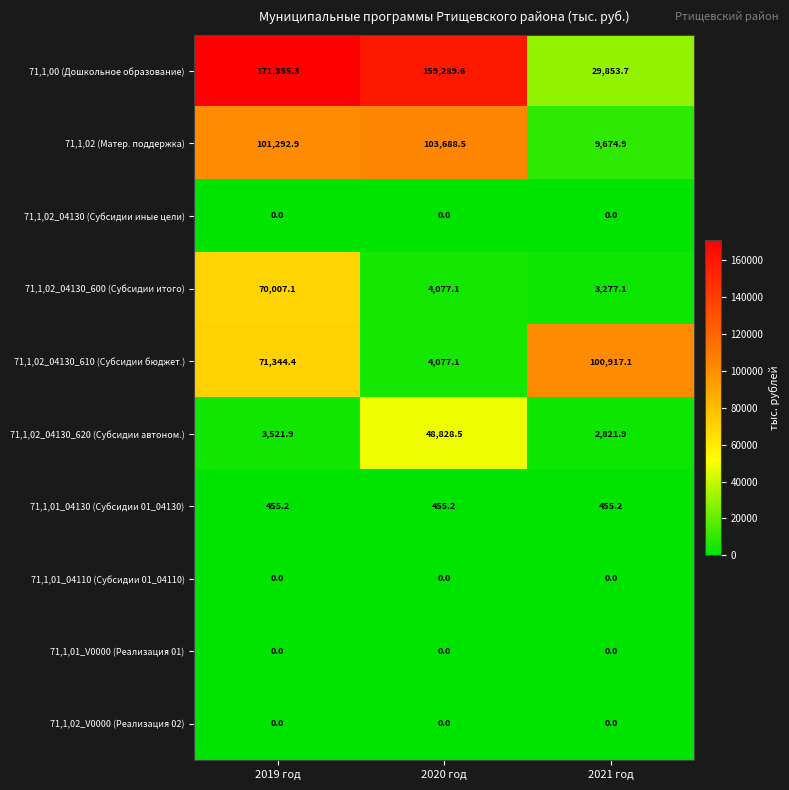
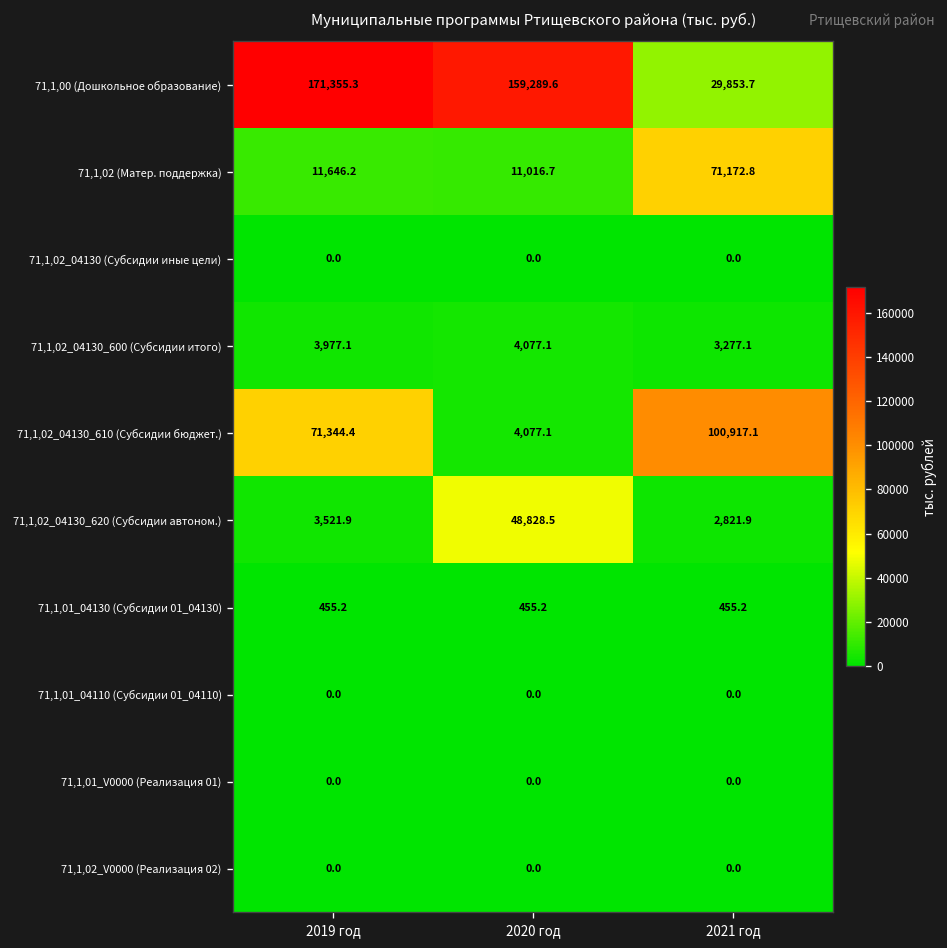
  {
    "71,1,00 (Дошкольное образование)": {
      "2019 год": "171,355.3",
      "2020 год": "159,289.6",
      "2021 год": "29,853.7"
    },
    "71,1,02 (Матер. поддержка)": {
-     "2019 год": "101,292.9",
-     "2020 год": "103,688.5",
-     "2021 год": "9,674.9"
+     "2019 год": "11,646.2",
+     "2020 год": "11,016.7",
+     "2021 год": "71,172.8"
    },
    "71,1,02_04130 (Субсидии иные цели)": {
      "2019 год": "0.0",
      "2020 год": "0.0",
      "2021 год": "0.0"
    },
    "71,1,02_04130_600 (Субсидии итого)": {
-     "2019 год": "70,007.1",
+     "2019 год": "3,977.1",
      "2020 год": "4,077.1",
      "2021 год": "3,277.1"
    },
    "71,1,02_04130_610 (Субсидии бюджет.)": {
      "2019 год": "71,344.4",
      "2020 год": "4,077.1",
      "2021 год": "100,917.1"
    },
    "71,1,02_04130_620 (Субсидии автоном.)": {
      "2019 год": "3,521.9",
      "2020 год": "48,828.5",
      "2021 год": "2,821.9"
    },
    "71,1,01_04130 (Субсидии 01_04130)": {
      "2019 год": "455.2",
      "2020 год": "455.2",
      "2021 год": "455.2"
    },
    "71,1,01_04110 (Субсидии 01_04110)": {
      "2019 год": "0.0",
      "2020 год": "0.0",
      "2021 год": "0.0"
    },
    "71,1,01_V0000 (Реализация 01)": {
      "2019 год": "0.0",
      "2020 год": "0.0",
      "2021 год": "0.0"
    },
    "71,1,02_V0000 (Реализация 02)": {
      "2019 год": "0.0",
      "2020 год": "0.0",
      "2021 год": "0.0"
    }
  }
